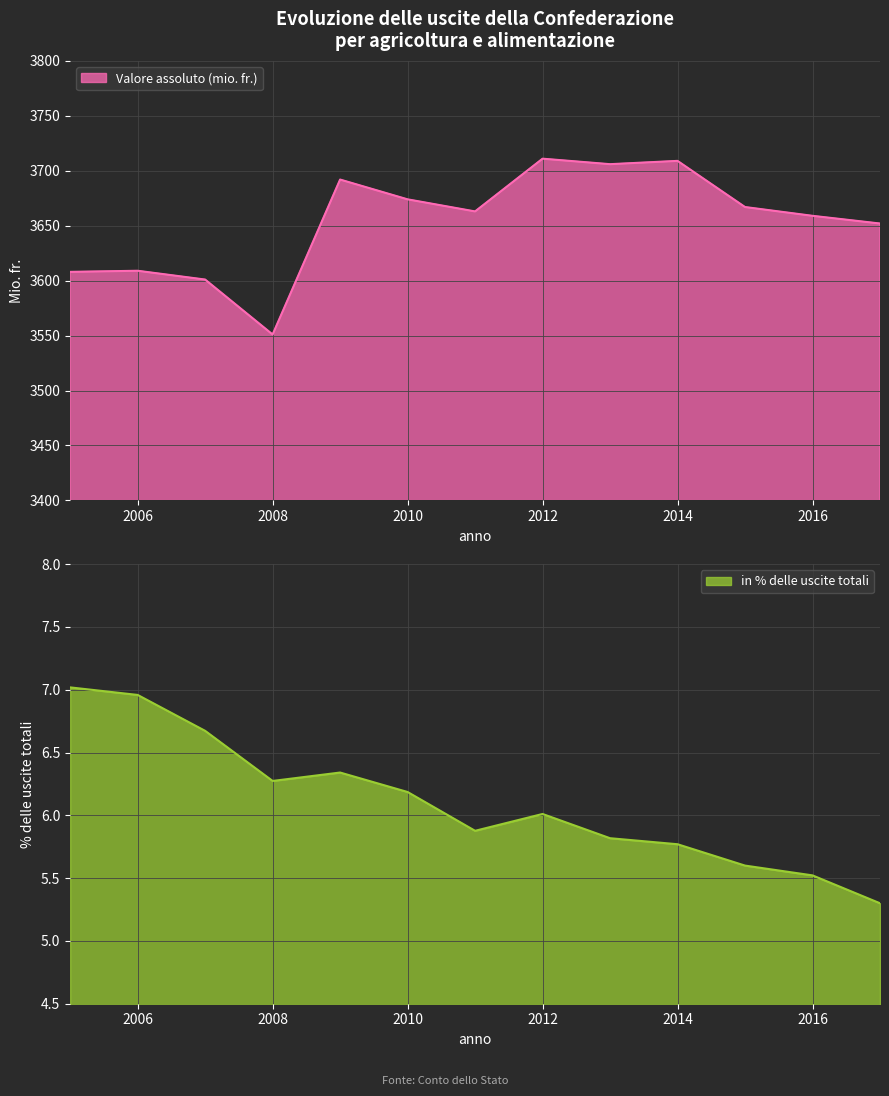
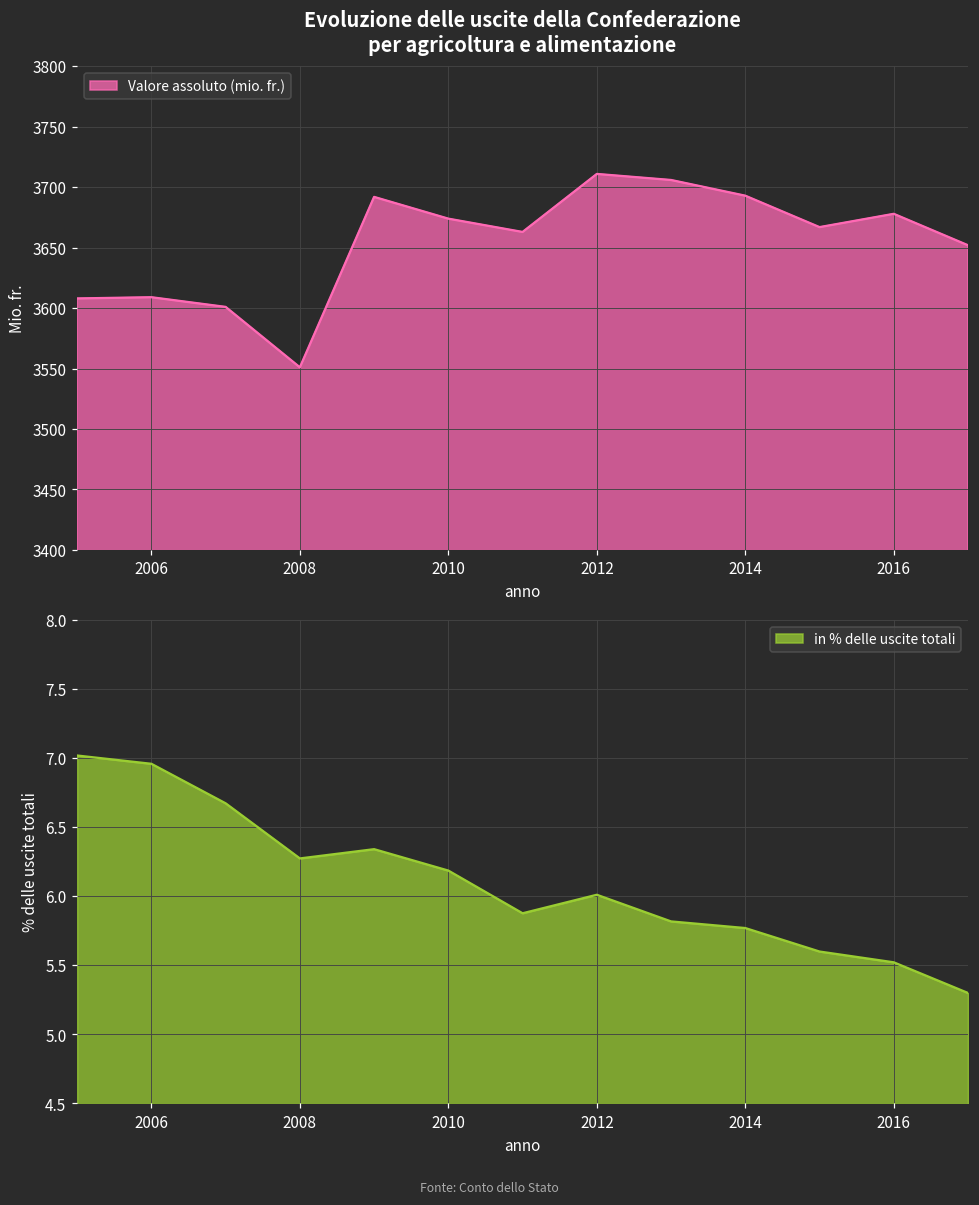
  {
    "Evoluzione delle uscite della Confederazione per agricoltura e alimentazione": {
      "2006": 3609,
      "2008": 3551,
      "2010": 3674,
      "2012": 3711,
-     "2014": 3709,
-     "2016": 3659
+     "2014": 3693,
+     "2016": 3678
    }
  }
